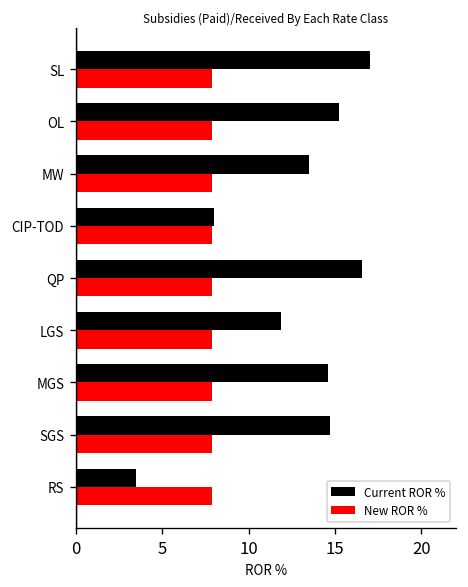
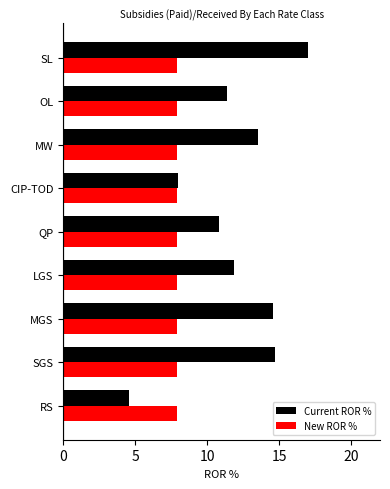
  {
    "Current ROR %": {
      "SL": 17.0,
-     "OL": 15.2,
+     "OL": 11.4,
      "MW": 13.5,
      "CIP-TOD": 8.0,
-     "QP": 16.6,
+     "QP": 10.8,
      "LGS": 11.9,
      "MGS": 14.6,
      "SGS": 14.7,
-     "RS": 3.5
+     "RS": 4.6
    },
    "New ROR %": {
      "SL": 7.9,
      "OL": 7.9,
      "MW": 7.9,
      "CIP-TOD": 7.9,
      "QP": 7.9,
      "LGS": 7.9,
      "MGS": 7.9,
      "SGS": 7.9,
      "RS": 7.9
    }
  }
